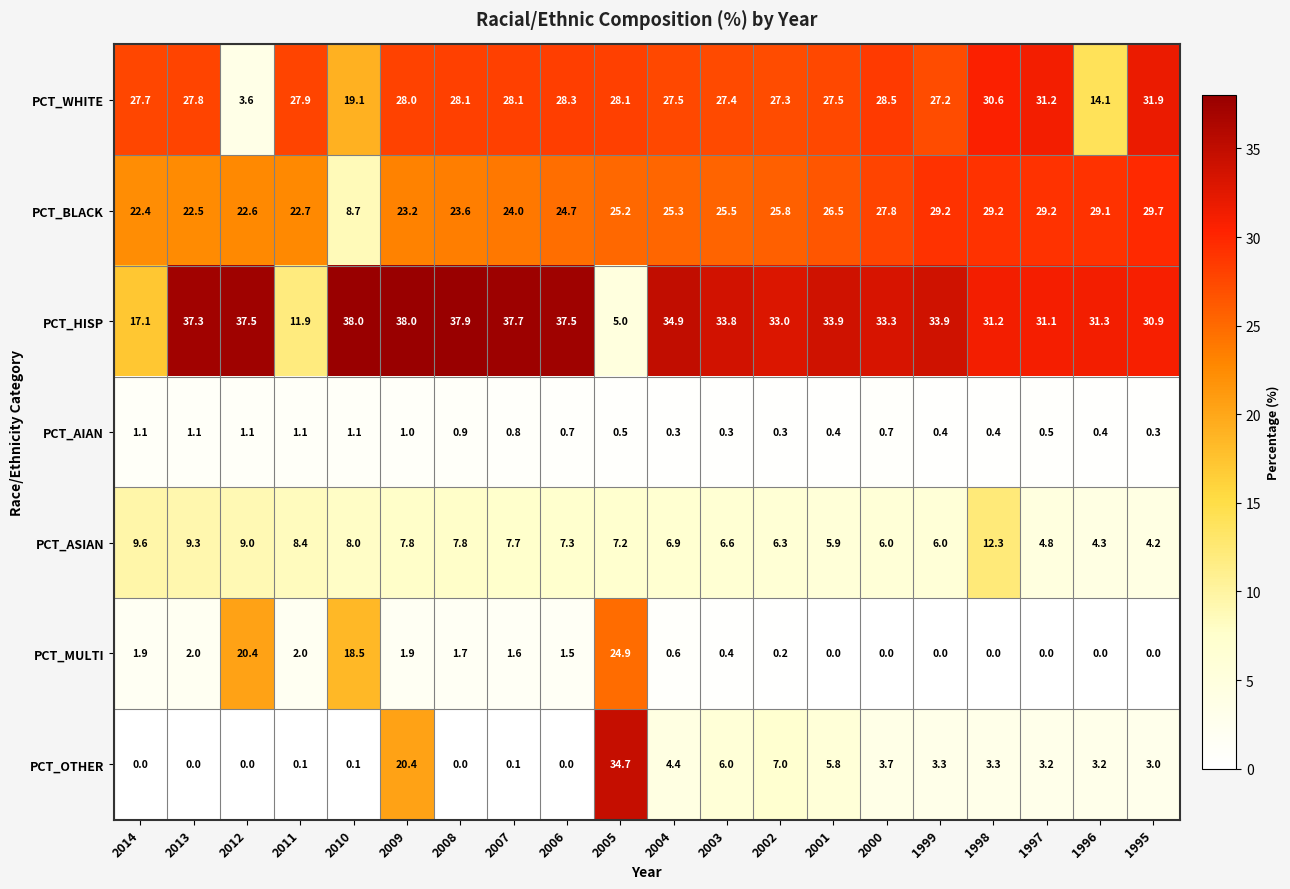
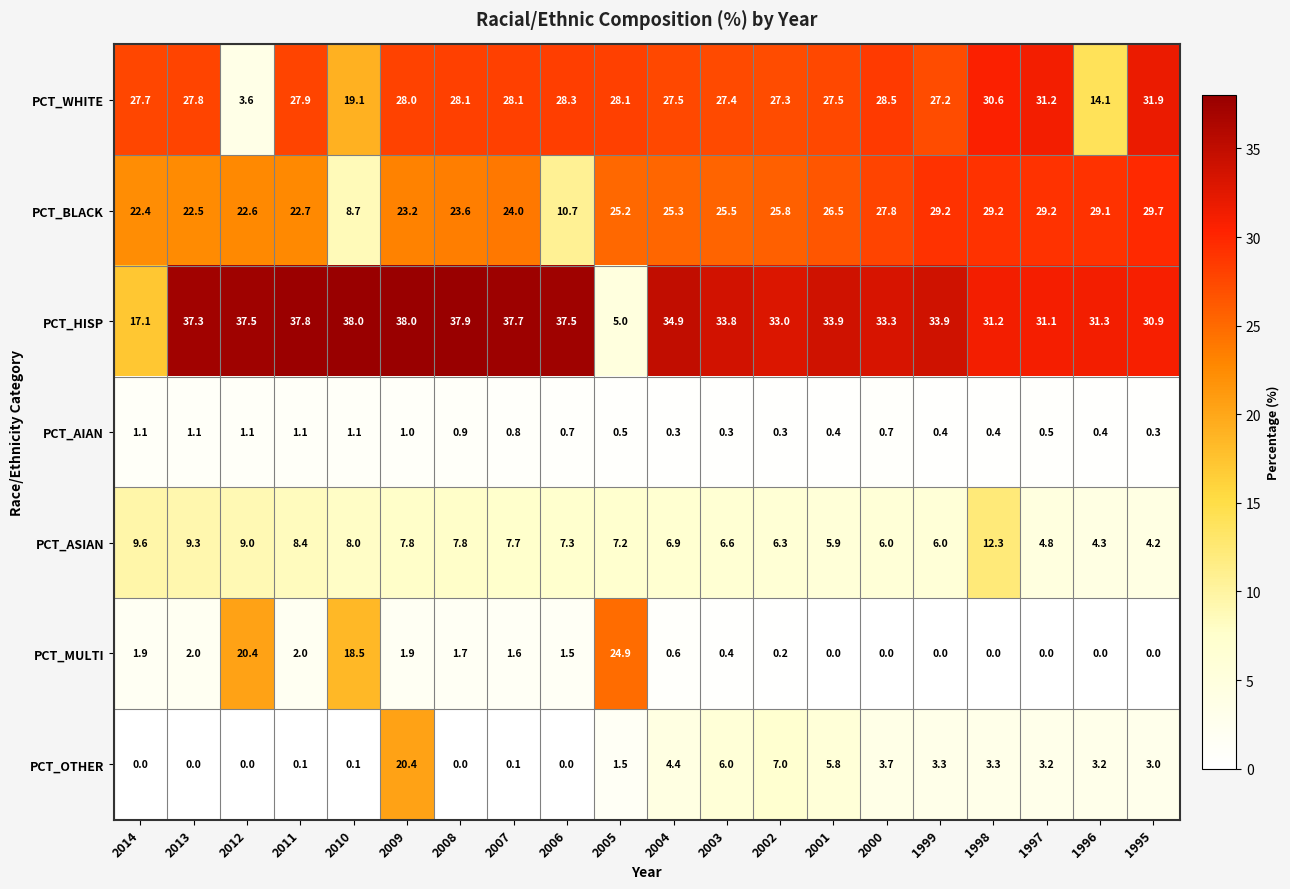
  {
    "PCT_WHITE": {
      "2014": 27.7,
      "2013": 27.8,
      "2012": 3.6,
      "2011": 27.9,
      "2010": 19.1,
      "2009": 28.0,
      "2008": 28.1,
      "2007": 28.1,
      "2006": 28.3,
      "2005": 28.1,
      "2004": 27.5,
      "2003": 27.4,
      "2002": 27.3,
      "2001": 27.5,
      "2000": 28.5,
      "1999": 27.2,
      "1998": 30.6,
      "1997": 31.2,
      "1996": 14.1,
      "1995": 31.9
    },
    "PCT_BLACK": {
      "2014": 22.4,
      "2013": 22.5,
      "2012": 22.6,
      "2011": 22.7,
      "2010": 8.7,
      "2009": 23.2,
      "2008": 23.6,
      "2007": 24.0,
-     "2006": 24.7,
+     "2006": 10.7,
      "2005": 25.2,
      "2004": 25.3,
      "2003": 25.5,
      "2002": 25.8,
      "2001": 26.5,
      "2000": 27.8,
      "1999": 29.2,
      "1998": 29.2,
      "1997": 29.2,
      "1996": 29.1,
      "1995": 29.7
    },
    "PCT_HISP": {
      "2014": 17.1,
      "2013": 37.3,
      "2012": 37.5,
-     "2011": 11.9,
+     "2011": 37.8,
      "2010": 38.0,
      "2009": 38.0,
      "2008": 37.9,
      "2007": 37.7,
      "2006": 37.5,
      "2005": 5.0,
      "2004": 34.9,
      "2003": 33.8,
      "2002": 33.0,
      "2001": 33.9,
      "2000": 33.3,
      "1999": 33.9,
      "1998": 31.2,
      "1997": 31.1,
      "1996": 31.3,
      "1995": 30.9
    },
    "PCT_AIAN": {
      "2014": 1.1,
      "2013": 1.1,
      "2012": 1.1,
      "2011": 1.1,
      "2010": 1.1,
      "2009": 1.0,
      "2008": 0.9,
      "2007": 0.8,
      "2006": 0.7,
      "2005": 0.5,
      "2004": 0.3,
      "2003": 0.3,
      "2002": 0.3,
      "2001": 0.4,
      "2000": 0.7,
      "1999": 0.4,
      "1998": 0.4,
      "1997": 0.5,
      "1996": 0.4,
      "1995": 0.3
    },
    "PCT_ASIAN": {
      "2014": 9.6,
      "2013": 9.3,
      "2012": 9.0,
      "2011": 8.4,
      "2010": 8.0,
      "2009": 7.8,
      "2008": 7.8,
      "2007": 7.7,
      "2006": 7.3,
      "2005": 7.2,
      "2004": 6.9,
      "2003": 6.6,
      "2002": 6.3,
      "2001": 5.9,
      "2000": 6.0,
      "1999": 6.0,
      "1998": 12.3,
      "1997": 4.8,
      "1996": 4.3,
      "1995": 4.2
    },
    "PCT_MULTI": {
      "2014": 1.9,
      "2013": 2.0,
      "2012": 20.4,
      "2011": 2.0,
      "2010": 18.5,
      "2009": 1.9,
      "2008": 1.7,
      "2007": 1.6,
      "2006": 1.5,
      "2005": 24.9,
      "2004": 0.6,
      "2003": 0.4,
      "2002": 0.2,
      "2001": 0.0,
      "2000": 0.0,
      "1999": 0.0,
      "1998": 0.0,
      "1997": 0.0,
      "1996": 0.0,
      "1995": 0.0
    },
    "PCT_OTHER": {
      "2014": 0.0,
      "2013": 0.0,
      "2012": 0.0,
      "2011": 0.1,
      "2010": 0.1,
      "2009": 20.4,
      "2008": 0.0,
      "2007": 0.1,
      "2006": 0.0,
-     "2005": 34.7,
+     "2005": 1.5,
      "2004": 4.4,
      "2003": 6.0,
      "2002": 7.0,
      "2001": 5.8,
      "2000": 3.7,
      "1999": 3.3,
      "1998": 3.3,
      "1997": 3.2,
      "1996": 3.2,
      "1995": 3.0
    }
  }
